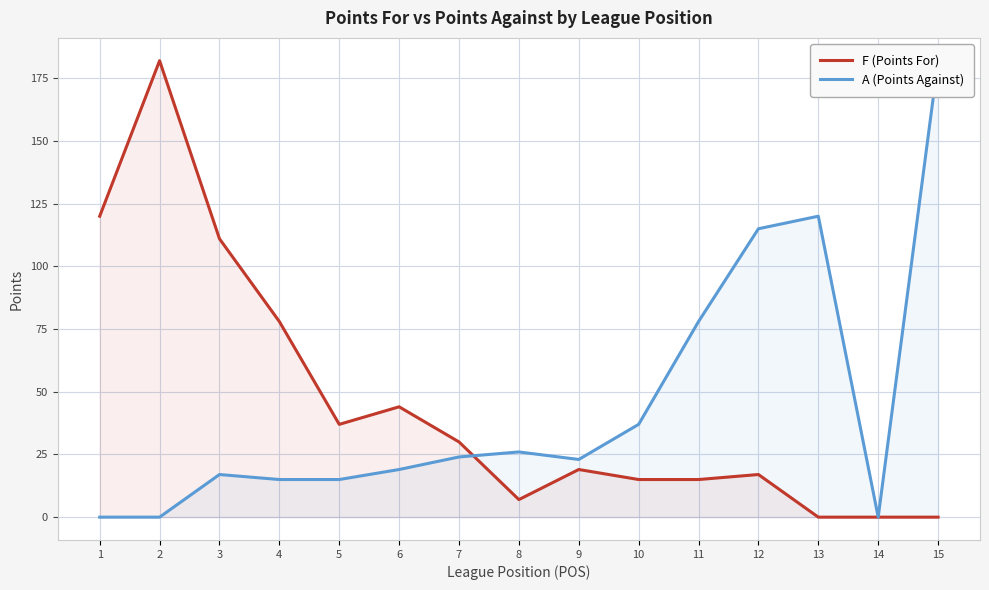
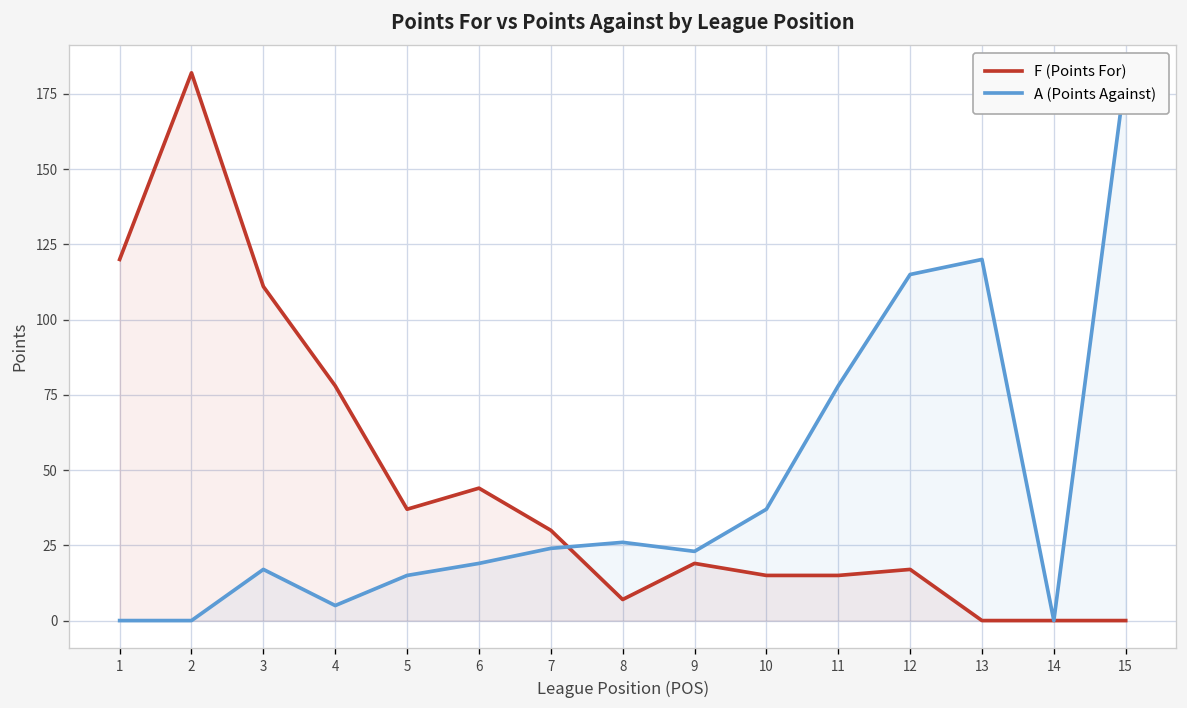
  {
    "F (Points For)": {
      "1": 120,
      "2": 182,
      "3": 111,
      "4": 78,
      "5": 37,
      "6": 44,
      "7": 30,
      "8": 7,
      "9": 19,
      "10": 15,
      "11": 15,
      "12": 17,
      "13": 0,
      "15": 0
    },
    "A (Points Against)": {
      "1": 0,
      "2": 0,
      "3": 17,
-     "4": 15,
+     "4": 5,
      "5": 15,
      "6": 19,
      "7": 24,
      "8": 26,
      "9": 23,
      "10": 37,
      "11": 78,
      "12": 115,
      "13": 120
    }
  }
